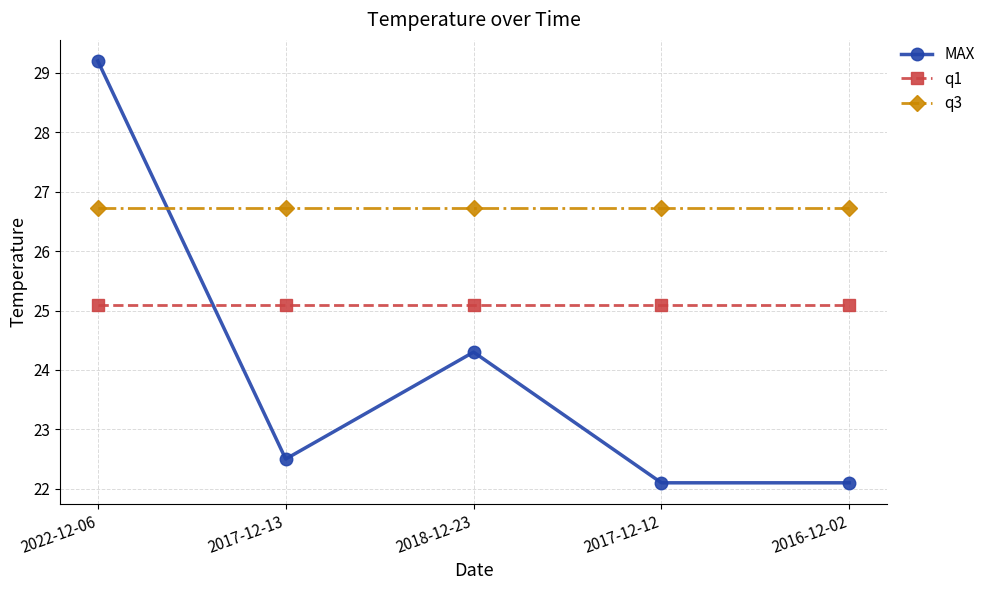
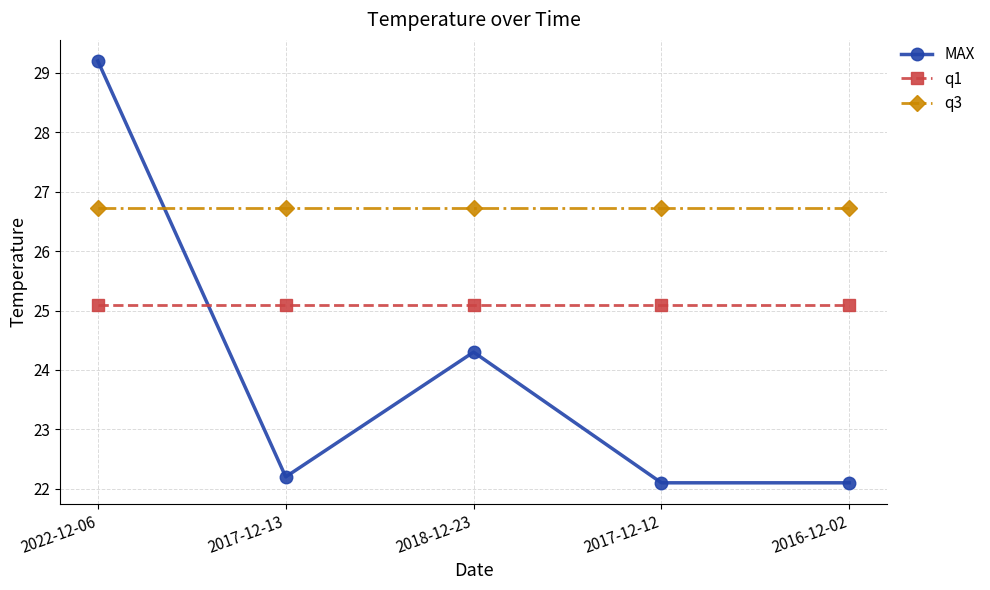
  {
    "MAX": {
      "2022-12-06": 29.2,
-     "2017-12-13": 22.5,
+     "2017-12-13": 22.2,
      "2018-12-23": 24.3,
      "2017-12-12": 22.1,
      "2016-12-02": 22.1
    },
    "q1": {
      "2022-12-06": 25.1,
      "2017-12-13": 25.1,
      "2018-12-23": 25.1,
      "2017-12-12": 25.1,
      "2016-12-02": 25.1
    },
    "q3": {
      "2022-12-06": 26.7,
      "2017-12-13": 26.7,
      "2018-12-23": 26.7,
      "2017-12-12": 26.7,
      "2016-12-02": 26.7
    }
  }
